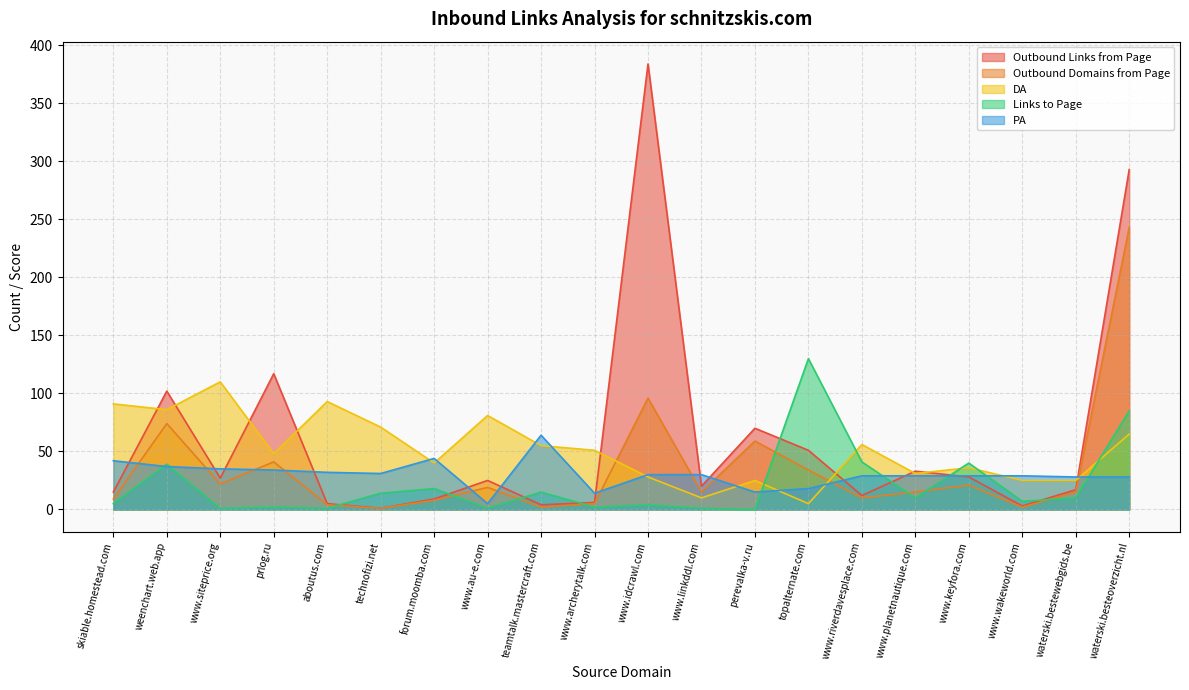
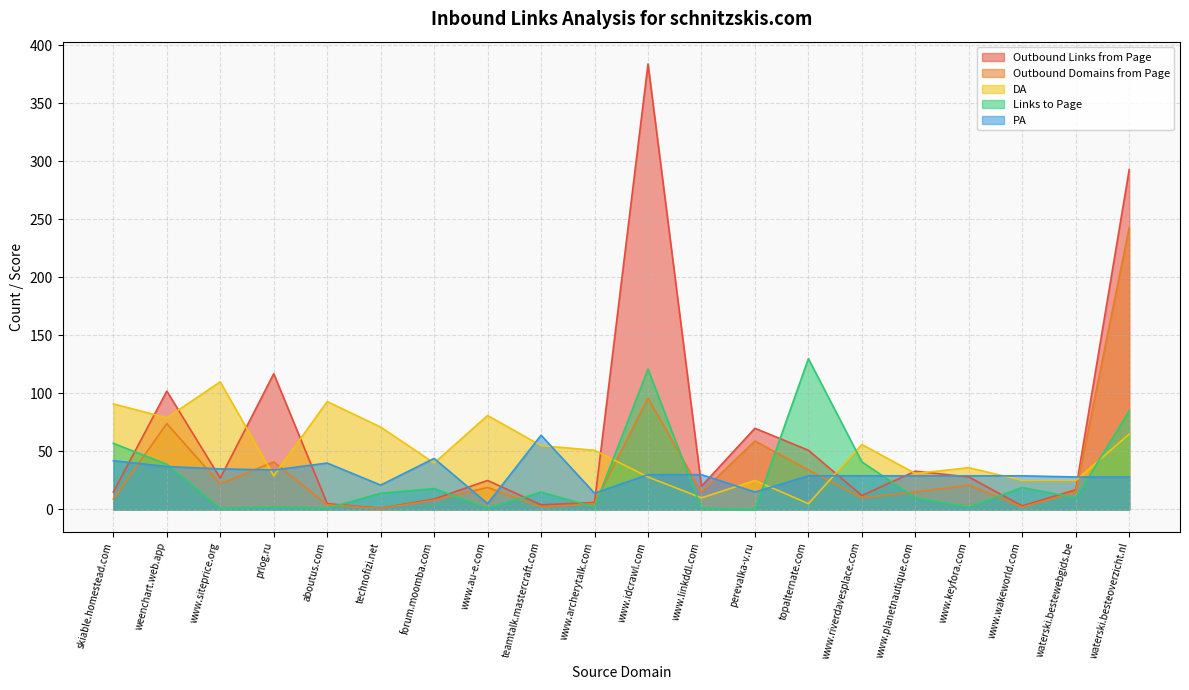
  {
    "DA": {
      "skiable.homestead.com": 91,
-     "weenchart.web.app": 86,
+     "weenchart.web.app": 79,
      "www.siteprice.org": 110,
-     "prlog.ru": 48,
+     "prlog.ru": 29,
      "aboutus.com": 93,
      "technofizi.net": 71,
      "forum.moomba.com": 40,
      "www.au-e.com": 81,
      "teamtalk.mastercraft.com": 55,
      "www.archerytalk.com": 51,
      "www.linkddl.com": 10,
      "perevalka-v.ru": 25,
      "topalternate.com": 5,
      "www.riverdavesplace.com": 56,
      "www.keyfora.com": 36,
      "www.wakeworld.com": 25,
      "waterski.bestewebgids.be": 25,
      "waterski.besteoverzicht.nl": 65
    },
    "Links to Page": {
-     "skiable.homestead.com": 5,
+     "skiable.homestead.com": 57,
      "www.siteprice.org": 1,
      "prlog.ru": 2,
      "aboutus.com": 1,
      "technofizi.net": 14,
      "forum.moomba.com": 18,
      "www.au-e.com": 1,
      "teamtalk.mastercraft.com": 15,
      "www.archerytalk.com": 2,
-     "www.idcrawl.com": 4,
+     "www.idcrawl.com": 121,
      "www.linkddl.com": 1,
      "perevalka-v.ru": 0,
      "topalternate.com": 130,
      "www.riverdavesplace.com": 41,
      "www.planetnautique.com": 10,
-     "www.keyfora.com": 40,
-     "www.wakeworld.com": 7,
+     "www.keyfora.com": 2,
+     "www.wakeworld.com": 19,
      "waterski.bestewebgids.be": 10,
      "waterski.besteoverzicht.nl": 85
    },
    "PA": {
      "skiable.homestead.com": 42,
      "www.siteprice.org": 35,
      "prlog.ru": 34,
-     "aboutus.com": 32,
-     "technofizi.net": 31,
+     "aboutus.com": 40,
+     "technofizi.net": 21,
      "forum.moomba.com": 44,
      "www.au-e.com": 5,
      "teamtalk.mastercraft.com": 64,
      "www.archerytalk.com": 14,
      "www.linkddl.com": 30,
      "perevalka-v.ru": 15,
-     "topalternate.com": 18,
+     "topalternate.com": 29,
      "www.riverdavesplace.com": 29,
      "www.wakeworld.com": 29,
      "waterski.bestewebgids.be": 28,
      "waterski.besteoverzicht.nl": 28
    }
  }
